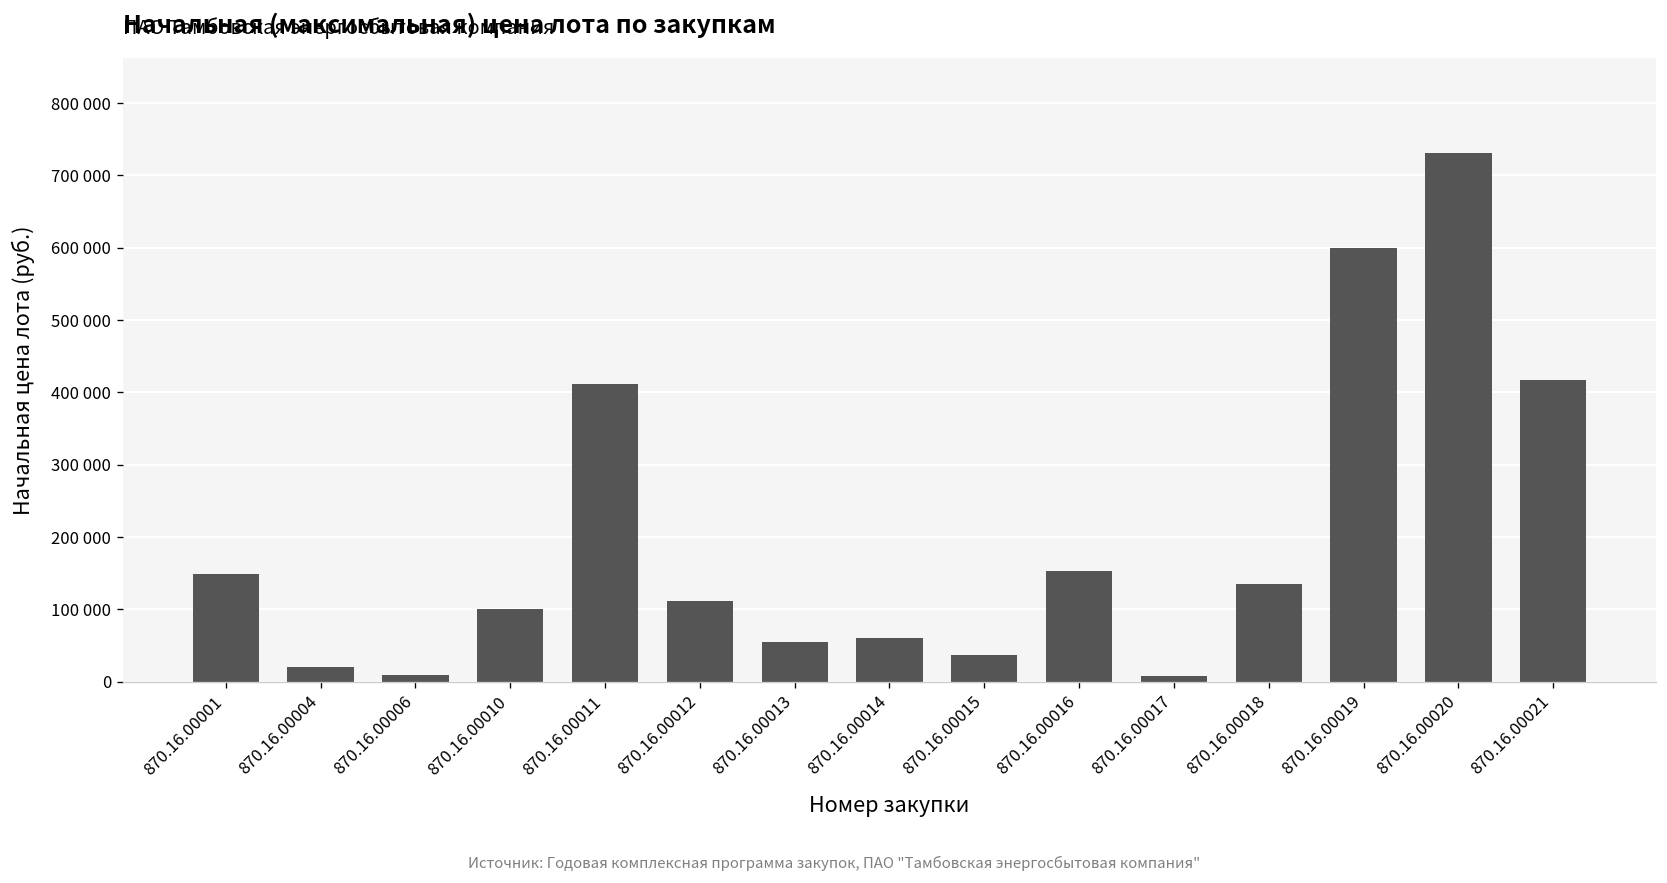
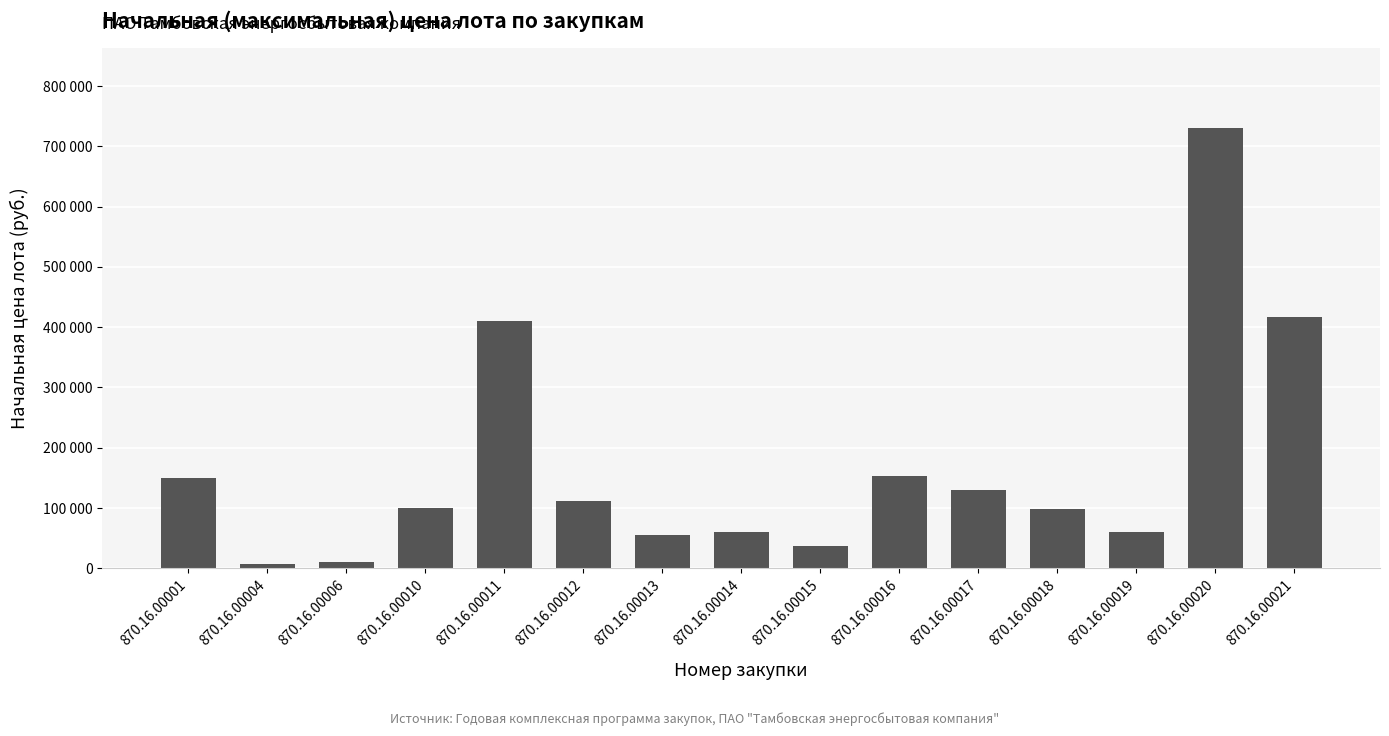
  {
    "870.16.00001": 150000,
-   "870.16.00004": 20000,
+   "870.16.00004": 10000,
    "870.16.00006": 10000,
    "870.16.00010": 100000,
    "870.16.00011": 410000,
    "870.16.00012": 110000,
    "870.16.00013": 60000,
    "870.16.00014": 60000,
    "870.16.00015": 40000,
    "870.16.00016": 150000,
-   "870.16.00017": 10000,
-   "870.16.00018": 130000,
-   "870.16.00019": 600000,
+   "870.16.00017": 130000,
+   "870.16.00018": 100000,
+   "870.16.00019": 60000,
    "870.16.00020": 730000,
    "870.16.00021": 420000
  }
